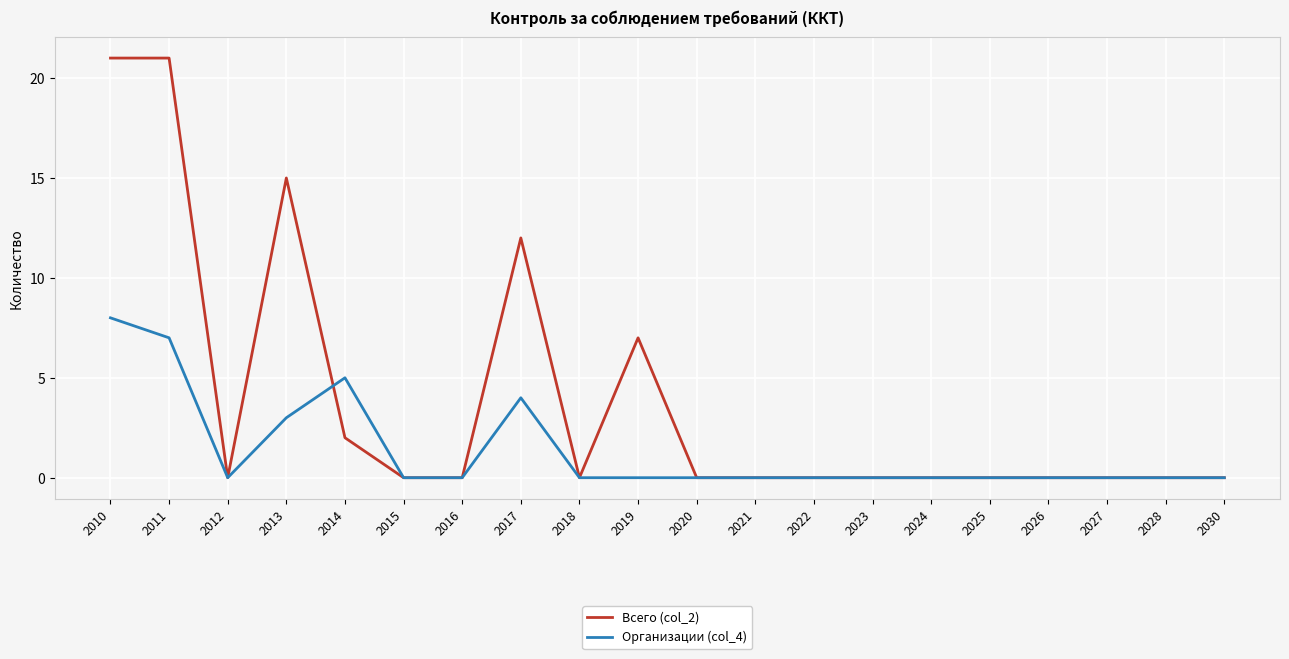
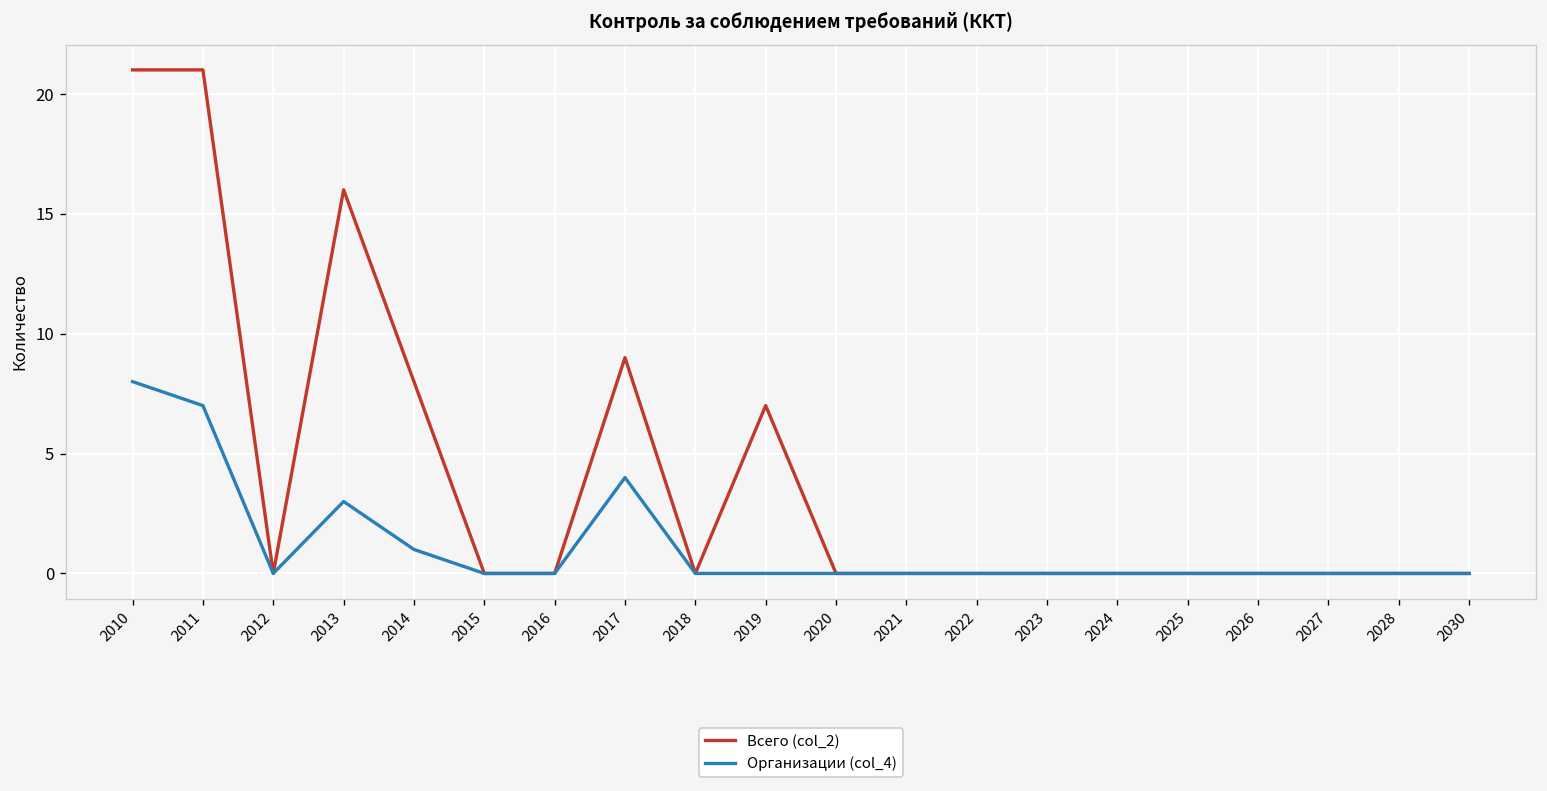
  {
    "Всего (col_2)": {
      "2010": 21,
      "2011": 21,
-     "2013": 15,
-     "2014": 2,
-     "2017": 12,
+     "2013": 16,
+     "2014": 8,
+     "2017": 9,
      "2019": 7
    },
    "Организации (col_4)": {
      "2010": 8,
      "2011": 7,
      "2013": 3,
-     "2014": 5,
+     "2014": 1,
      "2017": 4,
      "2019": 0
    }
  }
